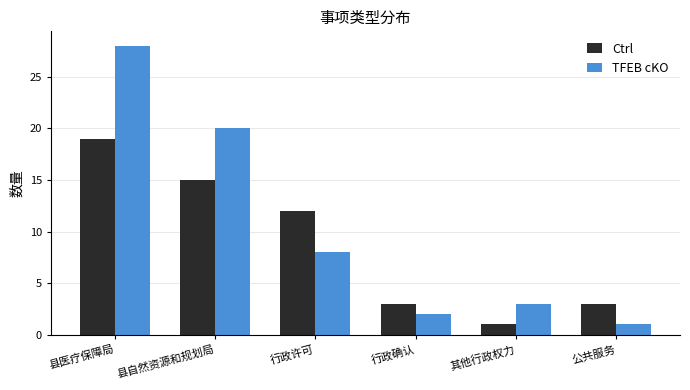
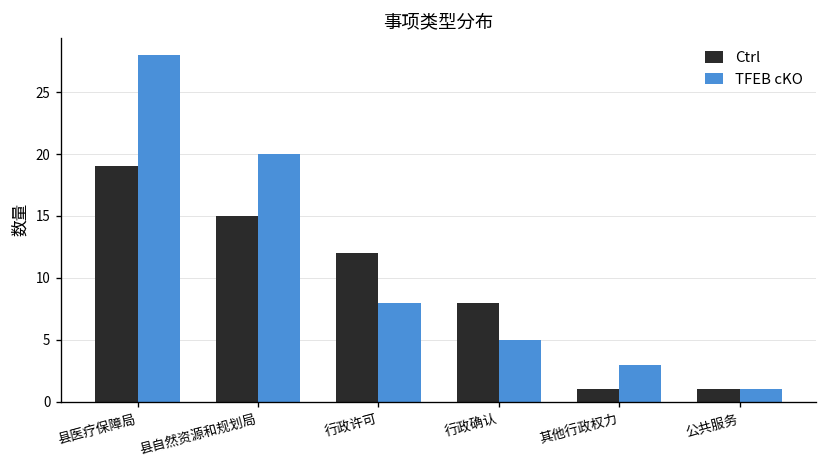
  {
    "Ctrl": {
      "县医疗保障局": 19,
      "县自然资源和规划局": 15,
      "行政许可": 12,
-     "行政确认": 3,
+     "行政确认": 8,
      "其他行政权力": 1,
-     "公共服务": 3
+     "公共服务": 1
    },
    "TFEB cKO": {
      "县医疗保障局": 28,
      "县自然资源和规划局": 20,
      "行政许可": 8,
-     "行政确认": 2,
+     "行政确认": 5,
      "其他行政权力": 3,
      "公共服务": 1
    }
  }
